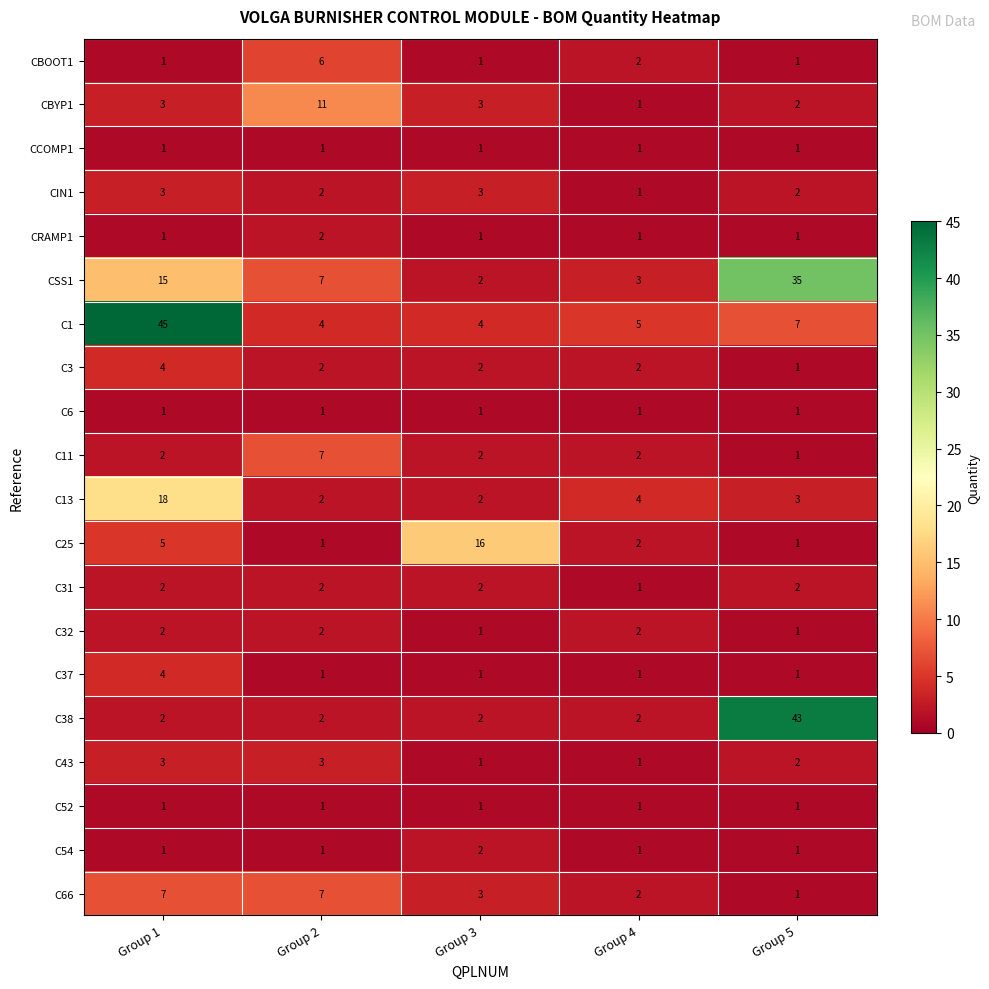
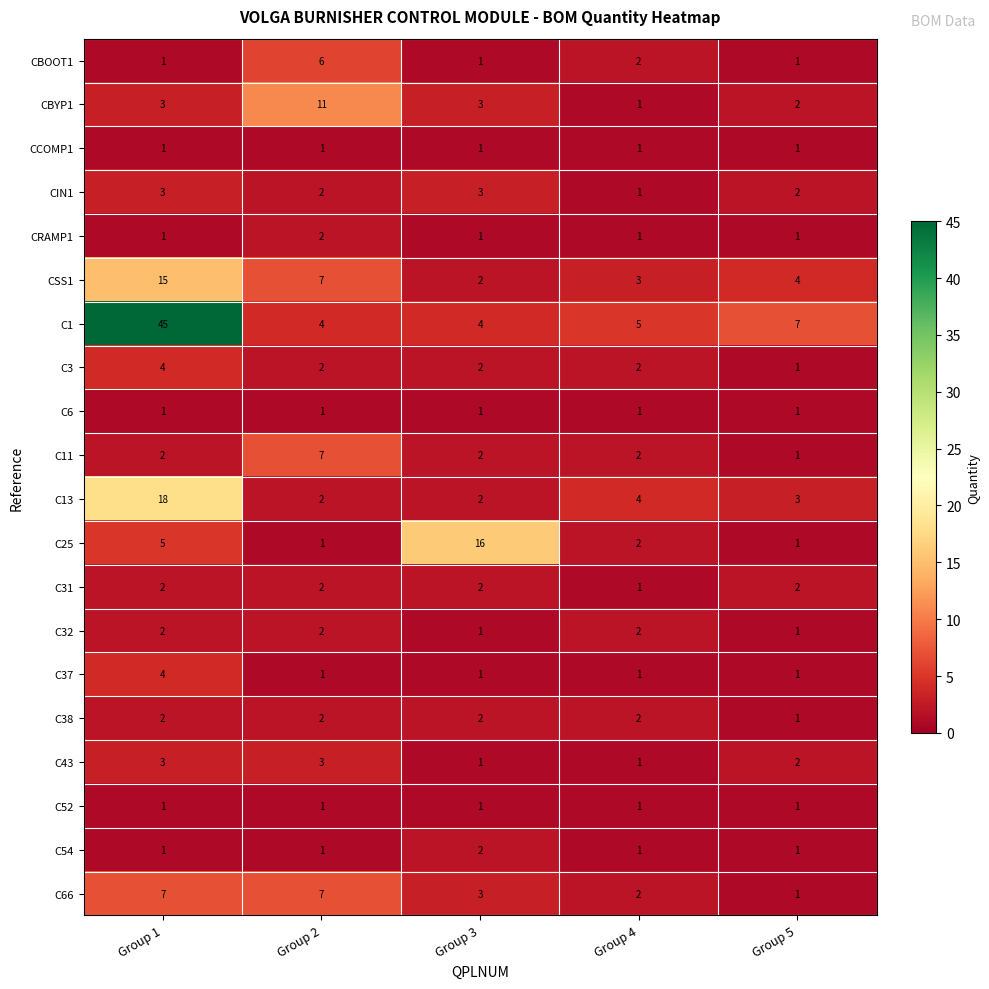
  {
    "CBOOT1": {
      "Group 1": 1,
      "Group 2": 6,
      "Group 3": 1,
      "Group 4": 2,
      "Group 5": 1
    },
    "CBYP1": {
      "Group 1": 3,
      "Group 2": 11,
      "Group 3": 3,
      "Group 4": 1,
      "Group 5": 2
    },
    "CCOMP1": {
      "Group 1": 1,
      "Group 2": 1,
      "Group 3": 1,
      "Group 4": 1,
      "Group 5": 1
    },
    "CIN1": {
      "Group 1": 3,
      "Group 2": 2,
      "Group 3": 3,
      "Group 4": 1,
      "Group 5": 2
    },
    "CRAMP1": {
      "Group 1": 1,
      "Group 2": 2,
      "Group 3": 1,
      "Group 4": 1,
      "Group 5": 1
    },
    "CSS1": {
      "Group 1": 15,
      "Group 2": 7,
      "Group 3": 2,
      "Group 4": 3,
-     "Group 5": 35
+     "Group 5": 4
    },
    "C1": {
      "Group 1": 45,
      "Group 2": 4,
      "Group 3": 4,
      "Group 4": 5,
      "Group 5": 7
    },
    "C3": {
      "Group 1": 4,
      "Group 2": 2,
      "Group 3": 2,
      "Group 4": 2,
      "Group 5": 1
    },
    "C6": {
      "Group 1": 1,
      "Group 2": 1,
      "Group 3": 1,
      "Group 4": 1,
      "Group 5": 1
    },
    "C11": {
      "Group 1": 2,
      "Group 2": 7,
      "Group 3": 2,
      "Group 4": 2,
      "Group 5": 1
    },
    "C13": {
      "Group 1": 18,
      "Group 2": 2,
      "Group 3": 2,
      "Group 4": 4,
      "Group 5": 3
    },
    "C25": {
      "Group 1": 5,
      "Group 2": 1,
      "Group 3": 16,
      "Group 4": 2,
      "Group 5": 1
    },
    "C31": {
      "Group 1": 2,
      "Group 2": 2,
      "Group 3": 2,
      "Group 4": 1,
      "Group 5": 2
    },
    "C32": {
      "Group 1": 2,
      "Group 2": 2,
      "Group 3": 1,
      "Group 4": 2,
      "Group 5": 1
    },
    "C37": {
      "Group 1": 4,
      "Group 2": 1,
      "Group 3": 1,
      "Group 4": 1,
      "Group 5": 1
    },
    "C38": {
      "Group 1": 2,
      "Group 2": 2,
      "Group 3": 2,
      "Group 4": 2,
-     "Group 5": 43
+     "Group 5": 1
    },
    "C43": {
      "Group 1": 3,
      "Group 2": 3,
      "Group 3": 1,
      "Group 4": 1,
      "Group 5": 2
    },
    "C52": {
      "Group 1": 1,
      "Group 2": 1,
      "Group 3": 1,
      "Group 4": 1,
      "Group 5": 1
    },
    "C54": {
      "Group 1": 1,
      "Group 2": 1,
      "Group 3": 2,
      "Group 4": 1,
      "Group 5": 1
    },
    "C66": {
      "Group 1": 7,
      "Group 2": 7,
      "Group 3": 3,
      "Group 4": 2,
      "Group 5": 1
    }
  }
